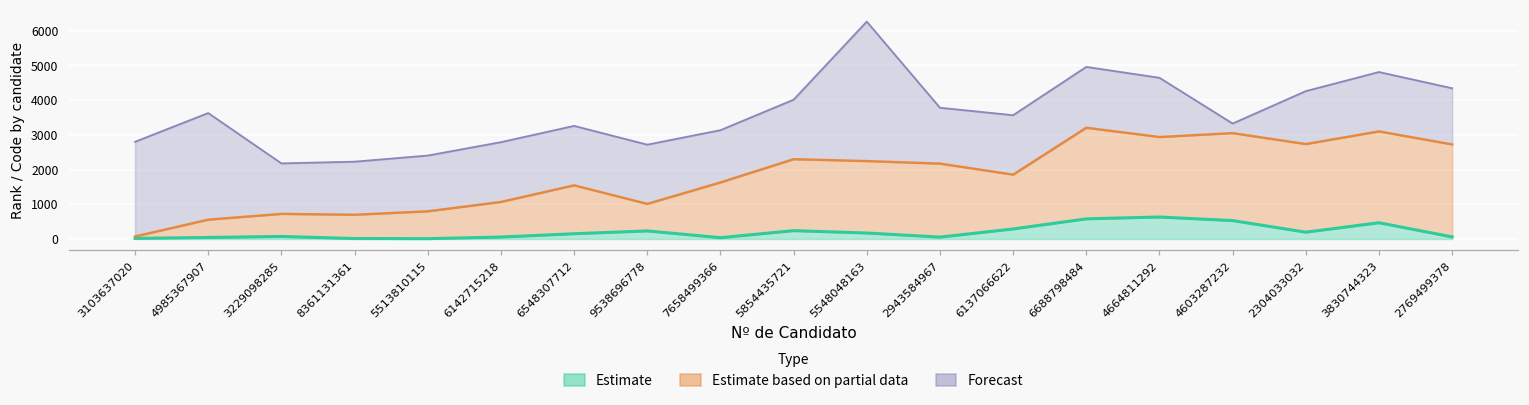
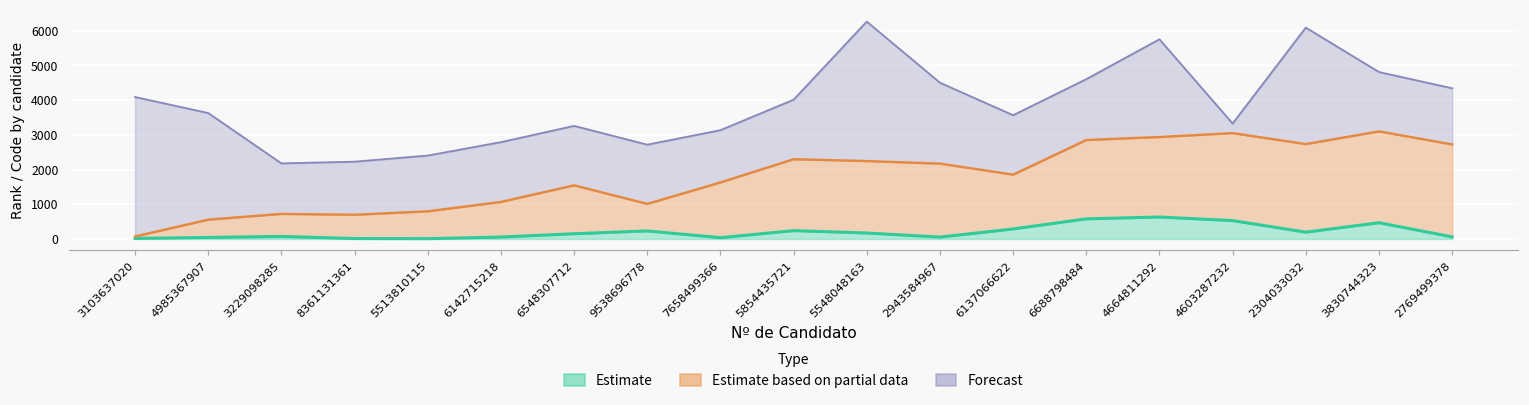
  {
    "Estimate": {
      "4985367907": 0,
      "3229098285": 100,
      "8361131361": 0,
      "5513810115": 0,
      "6142715218": 100,
      "6548307712": 200,
      "9538696778": 200,
      "7658499366": 0,
      "5854435721": 200,
      "5548048163": 200,
      "2943584967": 100,
      "6137066622": 300,
      "6688798484": 600,
      "4664811292": 600,
      "4603287232": 500,
      "2304033032": 200,
      "3830744323": 500,
      "2769499378": 100
    },
    "Estimate based on partial data": {
      "4985367907": 500,
      "3229098285": 700,
      "8361131361": 700,
      "5513810115": 800,
      "6142715218": 1000,
      "6548307712": 1400,
      "9538696778": 800,
      "7658499366": 1600,
      "5854435721": 2100,
      "5548048163": 2100,
      "2943584967": 2100,
      "6137066622": 1600,
-     "6688798484": 2600,
+     "6688798484": 2300,
      "4664811292": 2300,
      "4603287232": 2500,
      "2304033032": 2500,
      "3830744323": 2600,
      "2769499378": 2700
    },
    "Forecast": {
-     "3103637020": 2700,
+     "3103637020": 4000,
      "4985367907": 3100,
      "3229098285": 1500,
      "8361131361": 1500,
      "5513810115": 1600,
      "6142715218": 1700,
      "6548307712": 1700,
      "9538696778": 1700,
      "7658499366": 1500,
      "5854435721": 1700,
      "5548048163": 4000,
-     "2943584967": 1600,
+     "2943584967": 2300,
      "6137066622": 1700,
      "6688798484": 1800,
-     "4664811292": 1700,
+     "4664811292": 2800,
      "4603287232": 300,
-     "2304033032": 1500,
+     "2304033032": 3400,
      "3830744323": 1700,
      "2769499378": 1600
    }
  }
